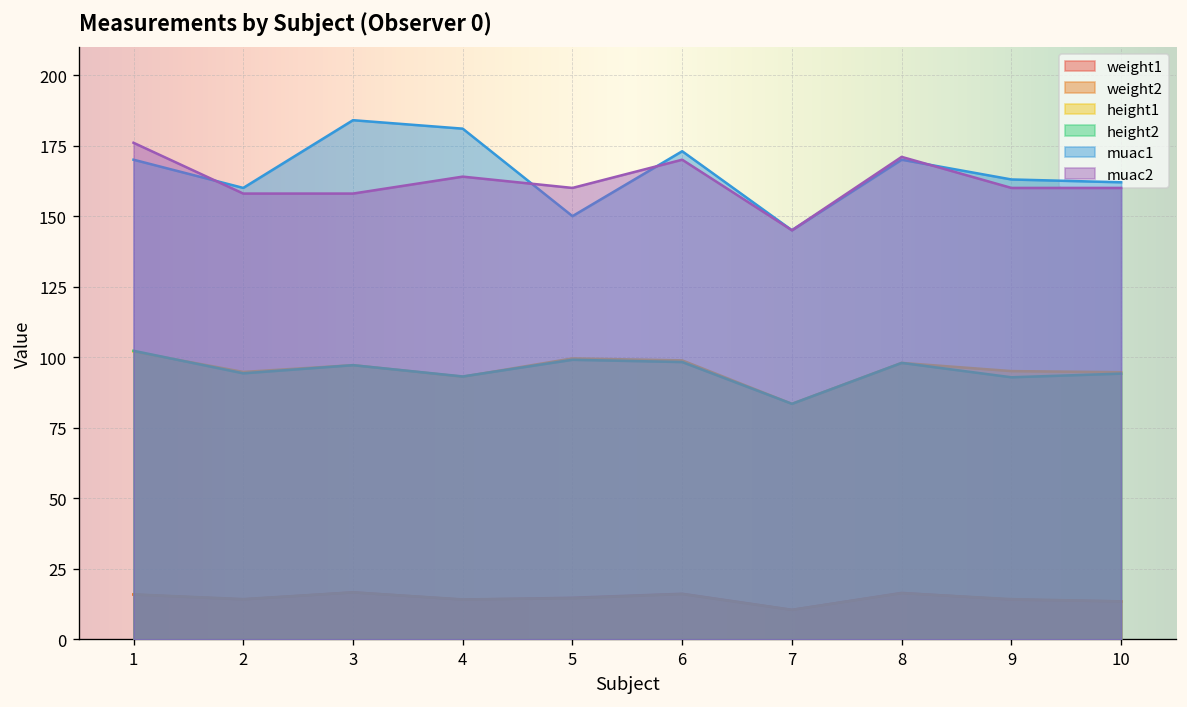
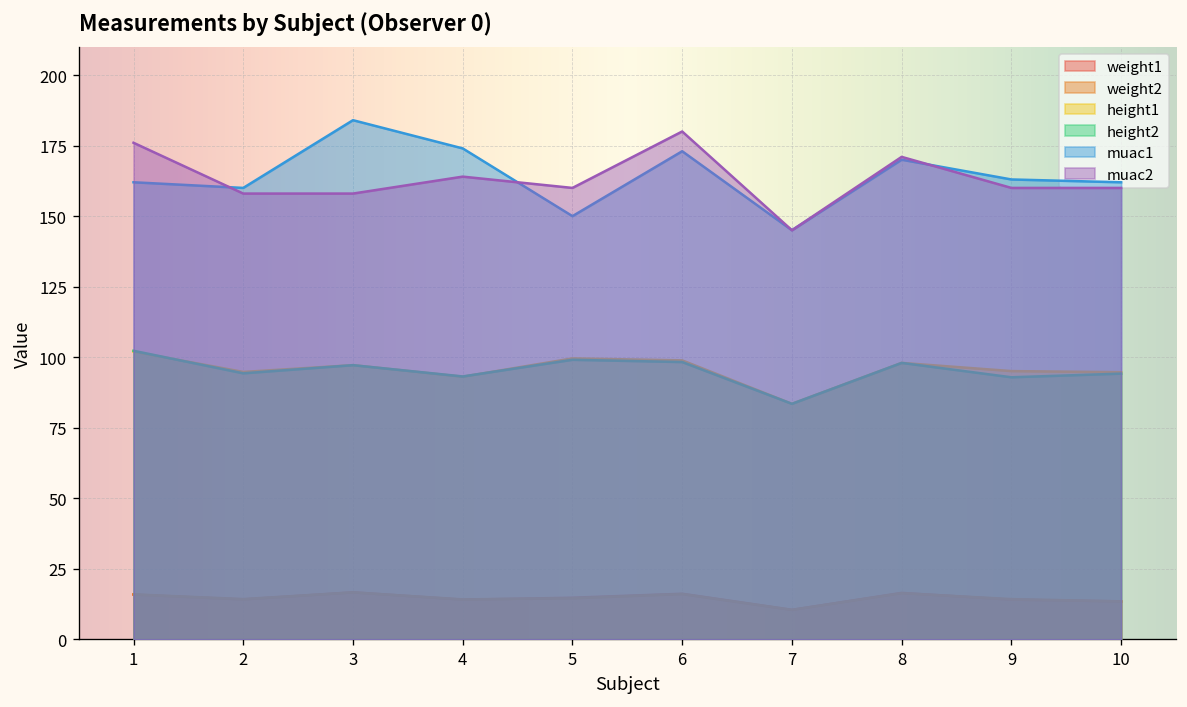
  {
    "height2": {
      "9": 93
    },
    "muac1": {
-     "1": 170,
+     "1": 162,
      "2": 160,
      "3": 184,
-     "4": 181,
+     "4": 174,
      "5": 150,
      "6": 173,
      "9": 163
    },
    "muac2": {
      "1": 176,
      "2": 158,
      "3": 158,
      "4": 164,
      "5": 160,
-     "6": 170,
+     "6": 180,
      "9": 160
    }
  }
